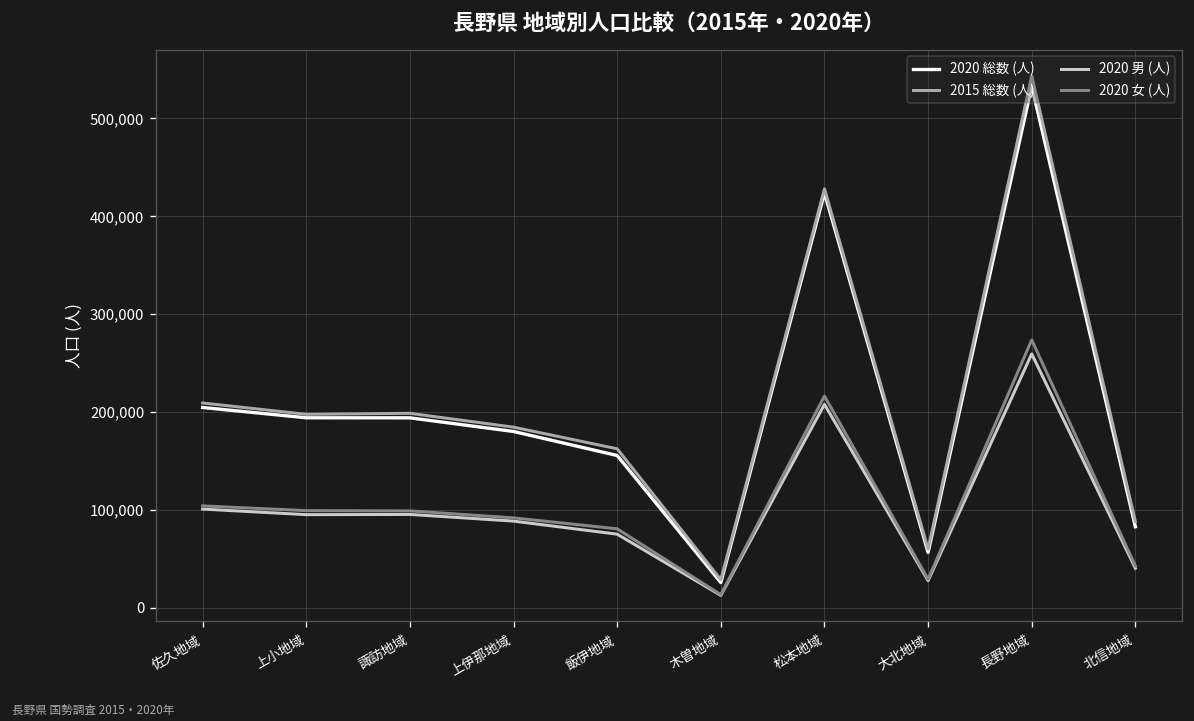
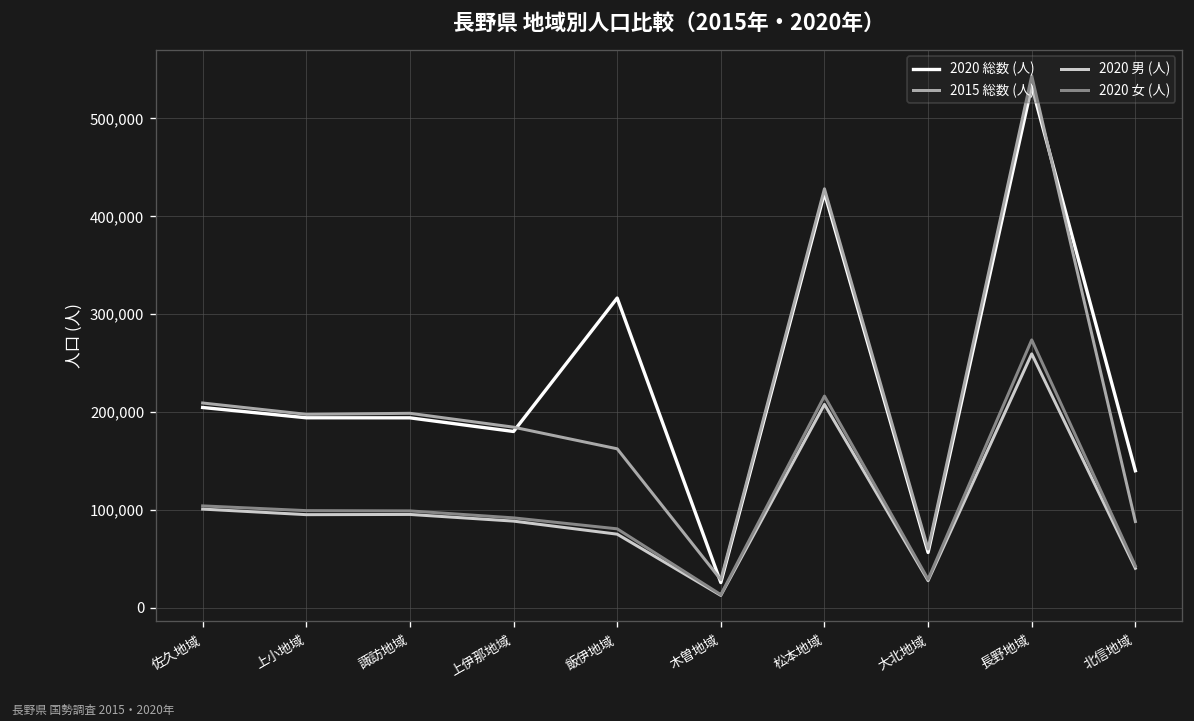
  {
    "2020 総数 (人)": {
      "佐久地域": "200,000",
      "上小地域": "190,000",
      "諏訪地域": "190,000",
      "上伊那地域": "180,000",
-     "飯伊地域": "160,000",
+     "飯伊地域": "320,000",
      "松本地域": "420,000",
      "大北地域": "60,000",
-     "北信地域": "80,000"
+     "北信地域": "140,000"
    }
  }
